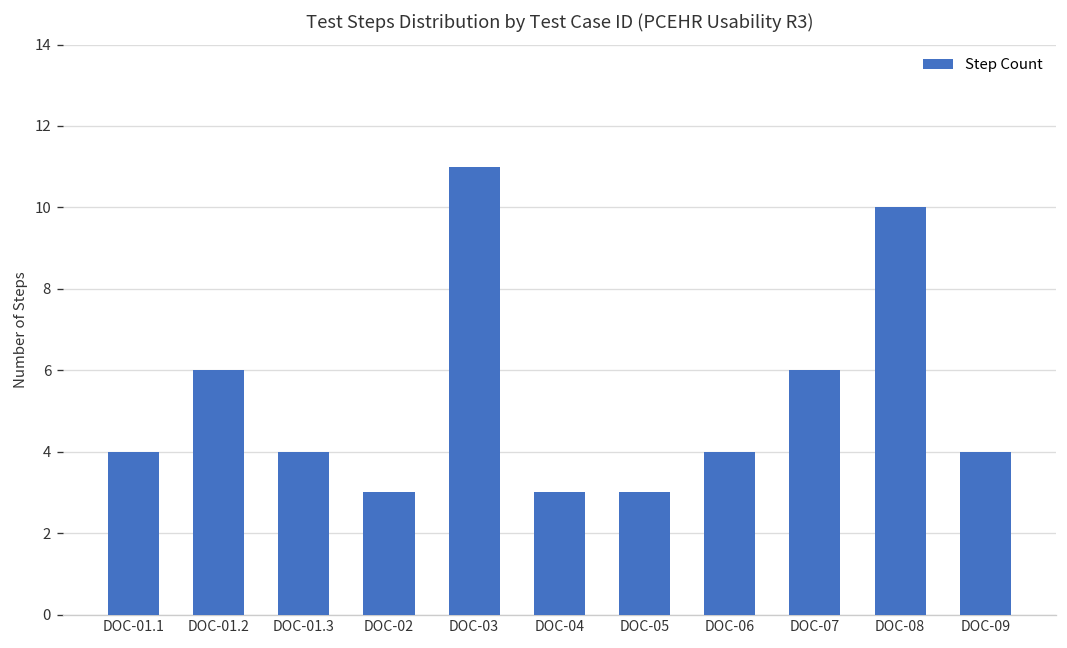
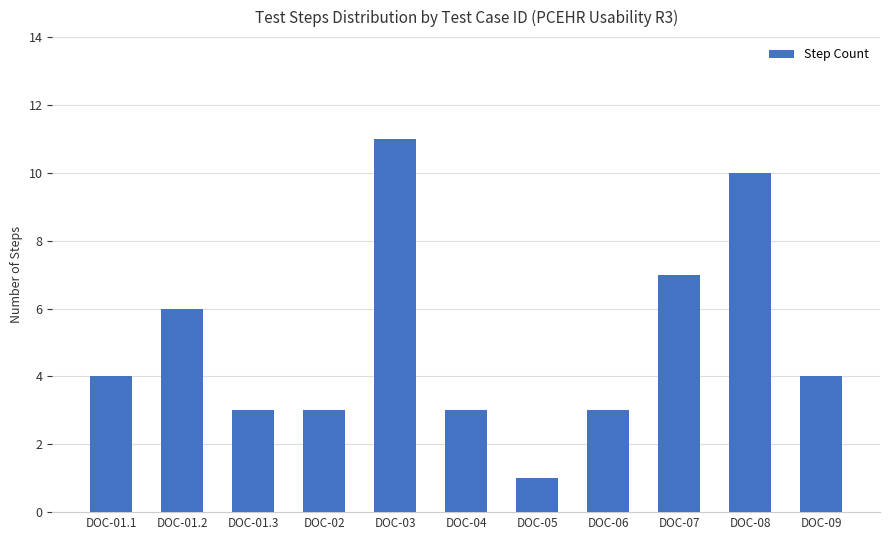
  {
    "DOC-01.1": 4,
    "DOC-01.2": 6,
-   "DOC-01.3": 4,
+   "DOC-01.3": 3,
    "DOC-02": 3,
    "DOC-03": 11,
    "DOC-04": 3,
-   "DOC-05": 3,
-   "DOC-06": 4,
-   "DOC-07": 6,
+   "DOC-05": 1,
+   "DOC-06": 3,
+   "DOC-07": 7,
    "DOC-08": 10,
    "DOC-09": 4
  }
